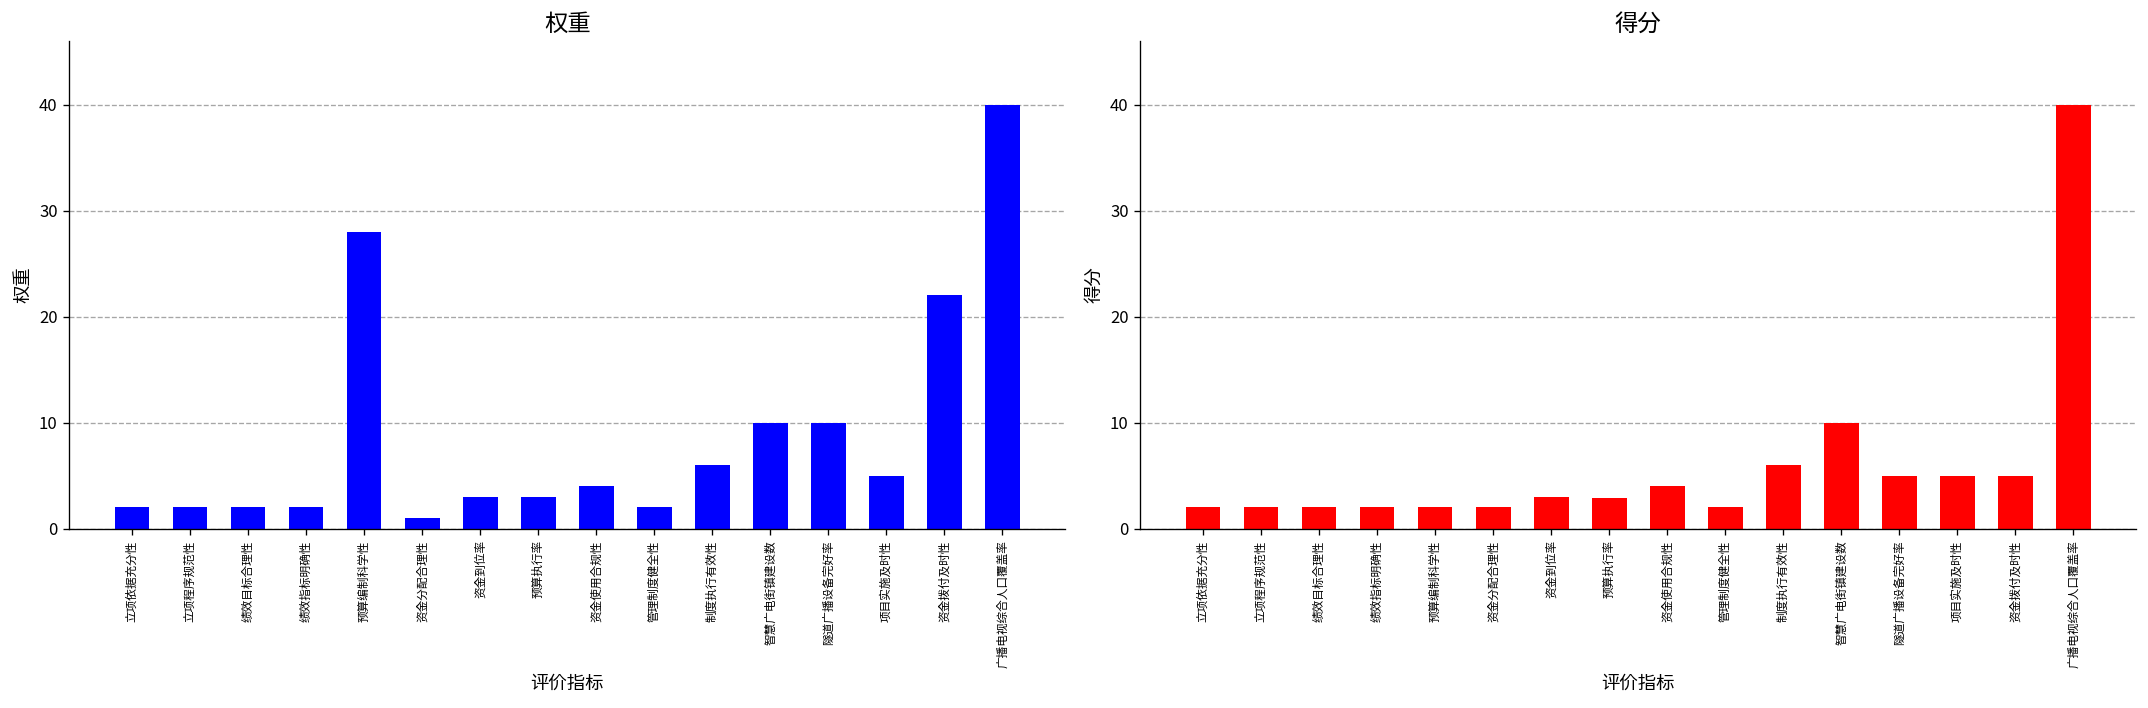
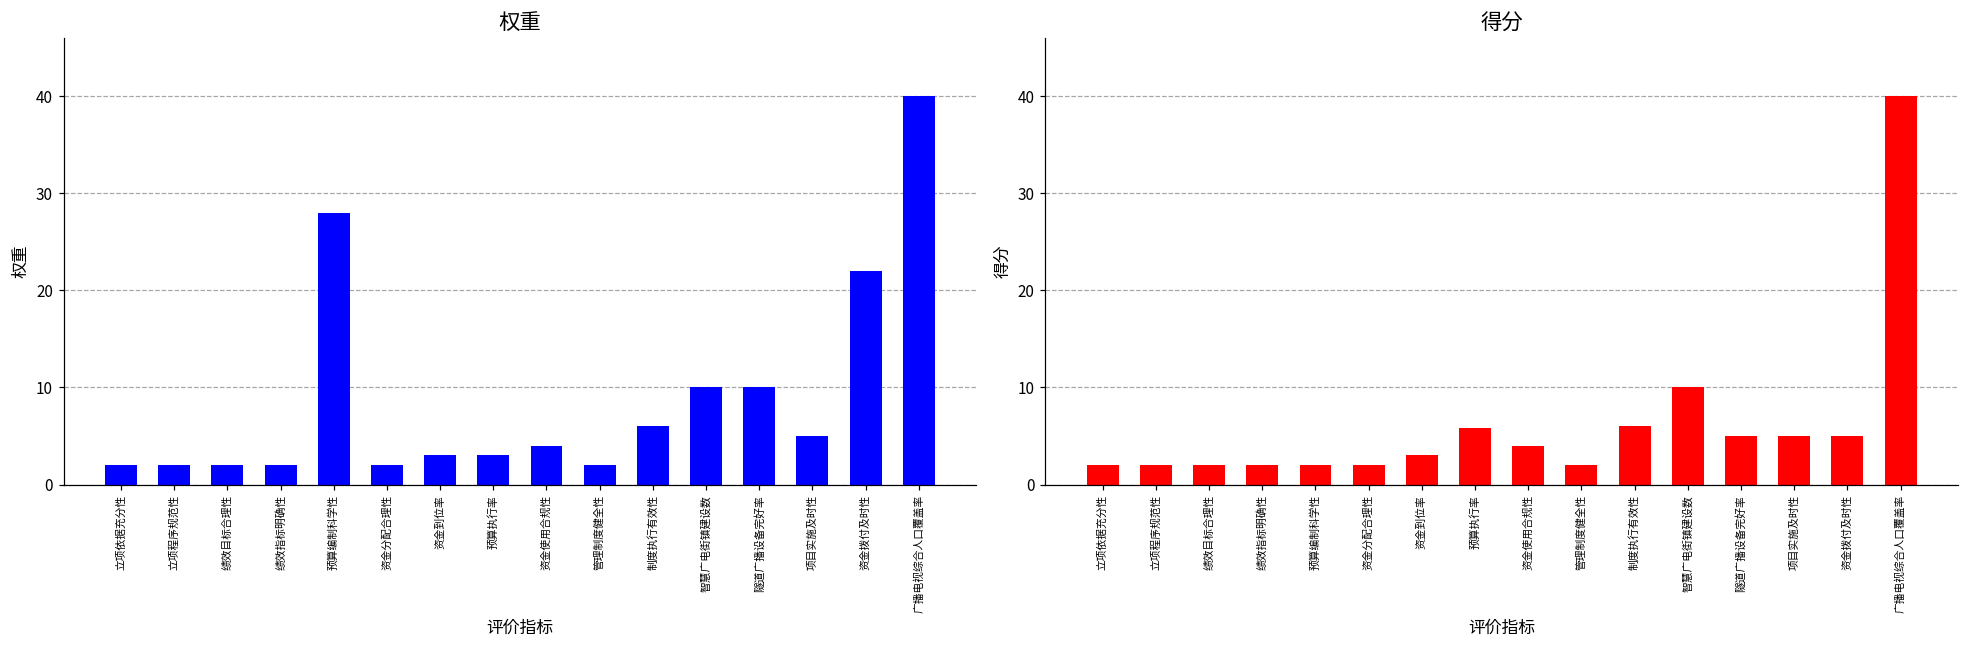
  {
    "权重": {
      "立项依据充分性": 2,
      "立项程序规范性": 2,
      "绩效目标合理性": 2,
      "绩效指标明确性": 2,
      "预算编制科学性": 28,
-     "资金分配合理性": 1,
+     "资金分配合理性": 2,
      "资金到位率": 3,
      "预算执行率": 3,
      "资金使用合规性": 4,
      "管理制度健全性": 2,
      "制度执行有效性": 6,
      "智慧广电街镇建设数": 10,
      "隧道广播设备完好率": 10,
      "项目实施及时性": 5,
      "资金拨付及时性": 22,
      "广播电视综合人口覆盖率": 40
    },
    "得分": {
      "立项依据充分性": 2,
      "立项程序规范性": 2,
      "绩效目标合理性": 2,
      "绩效指标明确性": 2,
      "预算编制科学性": 2,
      "资金分配合理性": 2,
      "资金到位率": 3,
-     "预算执行率": 3,
+     "预算执行率": 6,
      "资金使用合规性": 4,
      "管理制度健全性": 2,
      "制度执行有效性": 6,
      "智慧广电街镇建设数": 10,
      "隧道广播设备完好率": 5,
      "项目实施及时性": 5,
      "资金拨付及时性": 5,
      "广播电视综合人口覆盖率": 40
    }
  }
